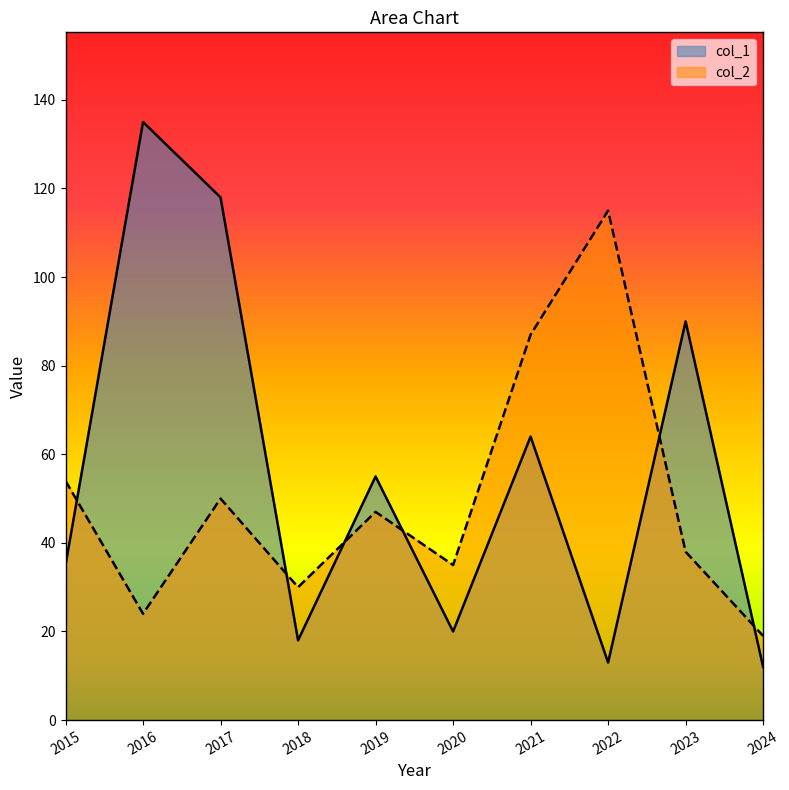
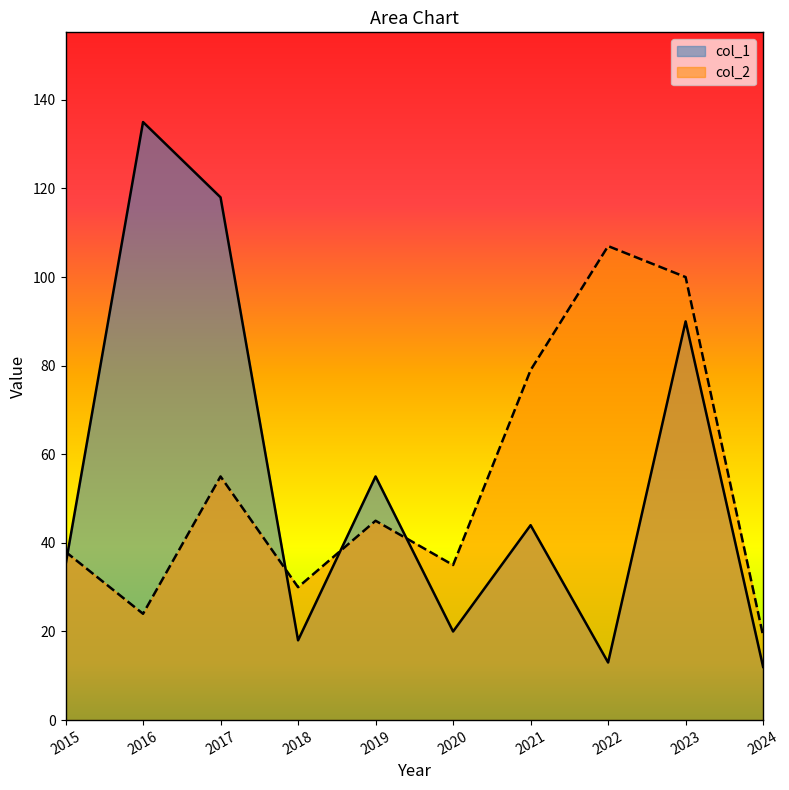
  {
    "col_1": {
      "2015": 35,
      "2016": 135,
      "2017": 118,
      "2018": 18,
      "2019": 55,
      "2020": 20,
-     "2021": 64,
+     "2021": 44,
      "2022": 13,
      "2023": 90,
      "2024": 12
    },
    "col_2": {
-     "2015": 54,
+     "2015": 38,
      "2016": 24,
-     "2017": 50,
+     "2017": 55,
      "2018": 30,
-     "2019": 47,
+     "2019": 45,
      "2020": 35,
-     "2021": 87,
-     "2022": 115,
-     "2023": 38,
+     "2021": 79,
+     "2022": 107,
+     "2023": 100,
      "2024": 19
    }
  }
